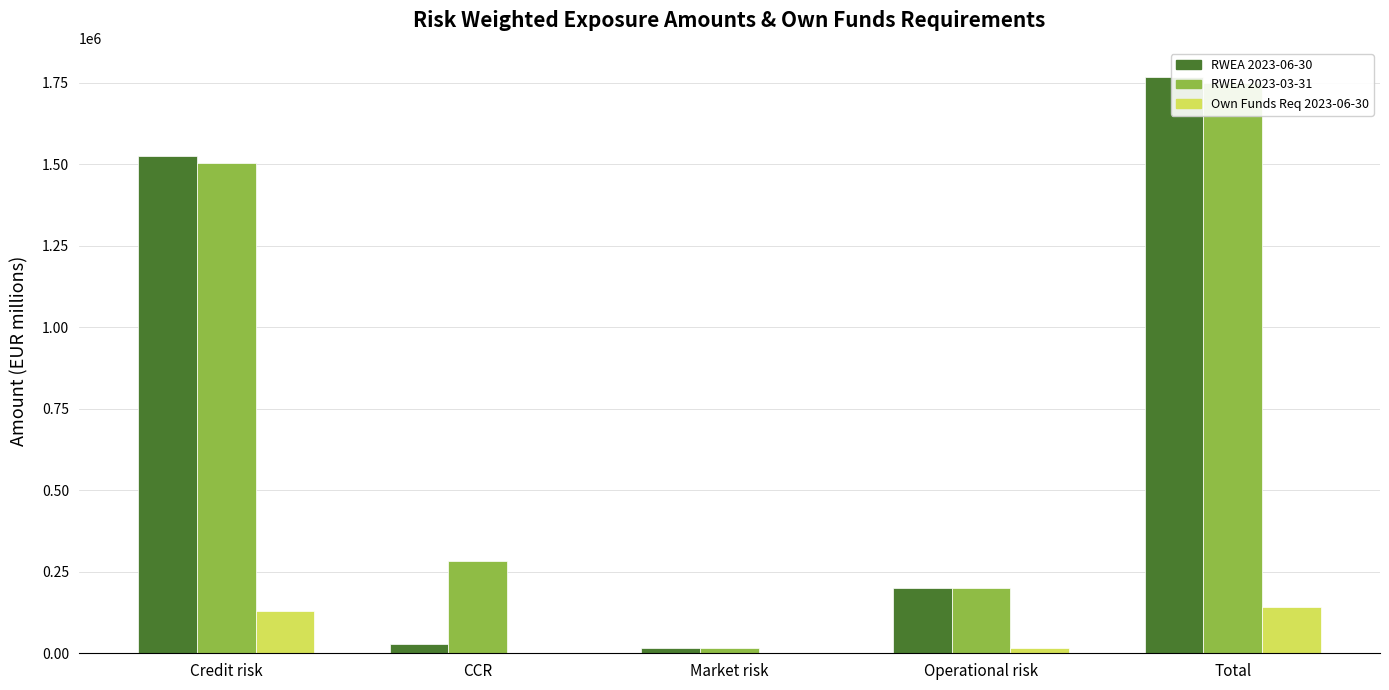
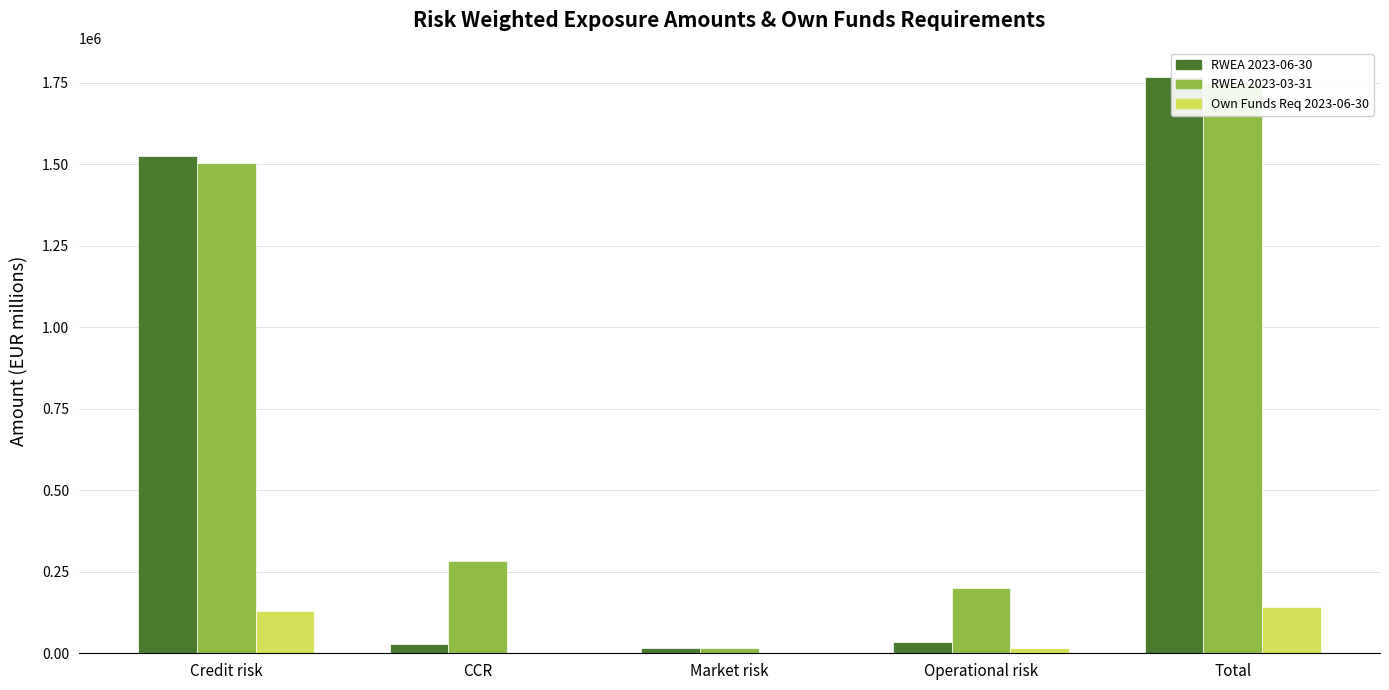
  {
    "RWEA 2023-06-30": {
      "Credit risk": 1530000,
      "CCR": 30000,
      "Market risk": 10000,
-     "Operational risk": 200000
+     "Operational risk": 40000
    },
    "RWEA 2023-03-31": {
      "Credit risk": 1500000,
      "CCR": 280000,
      "Market risk": 10000,
      "Operational risk": 200000
    },
    "Own Funds Req 2023-06-30": {
      "Credit risk": 130000,
      "Operational risk": 20000,
      "Total": 140000
    }
  }
